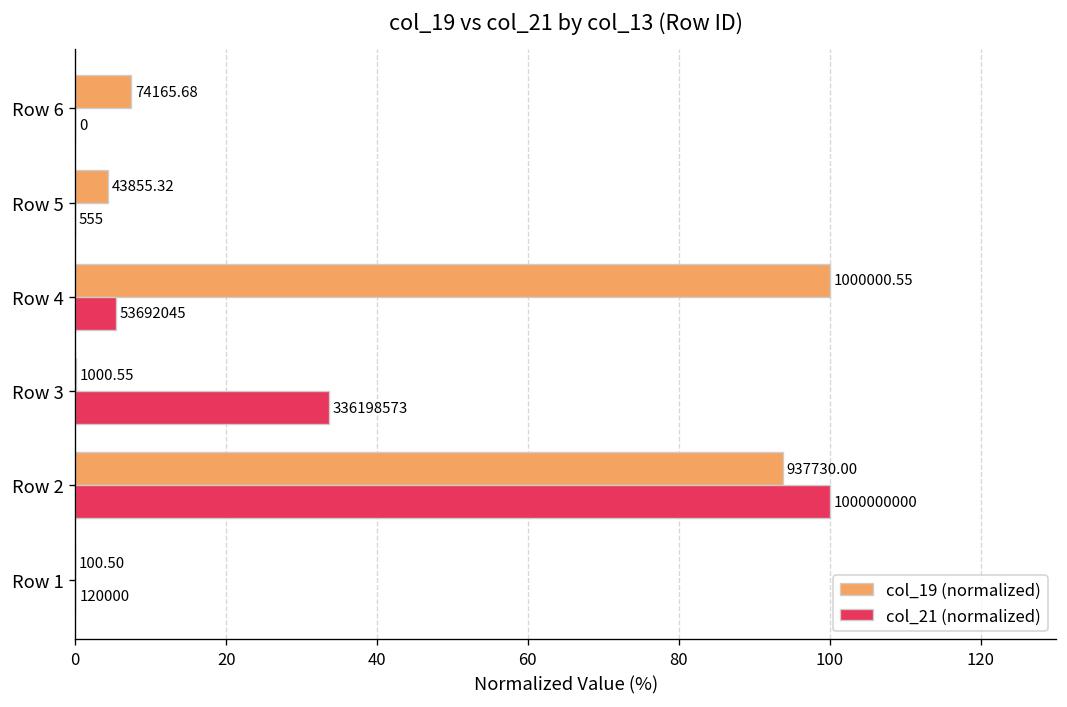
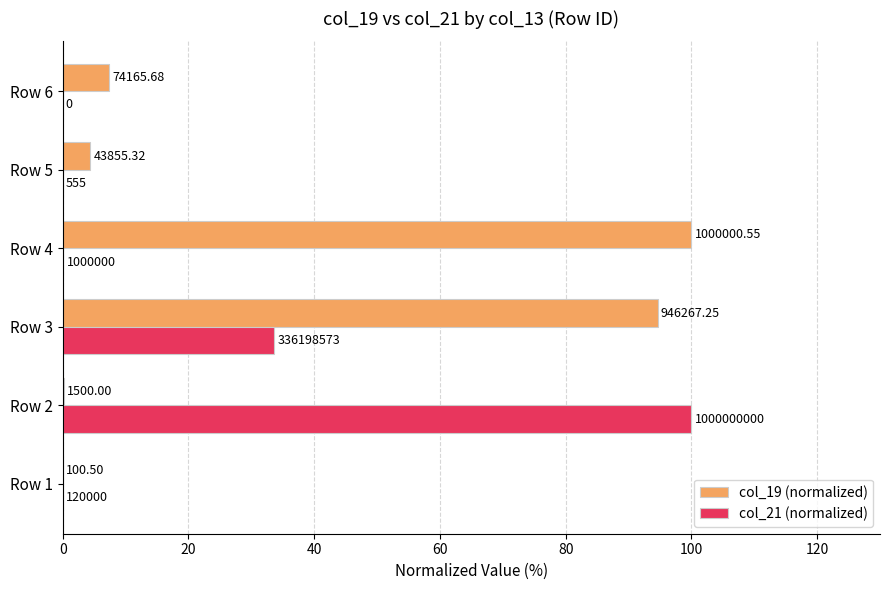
  {
    "col_19 (normalized)": {
-     "Row 3": 1000.55,
-     "Row 2": 937730.00
+     "Row 3": 946267.25,
+     "Row 2": 1500.00
    },
    "col_21 (normalized)": {
      "Row 6": 0,
-     "Row 4": 53692045
+     "Row 4": 1000000
    }
  }
